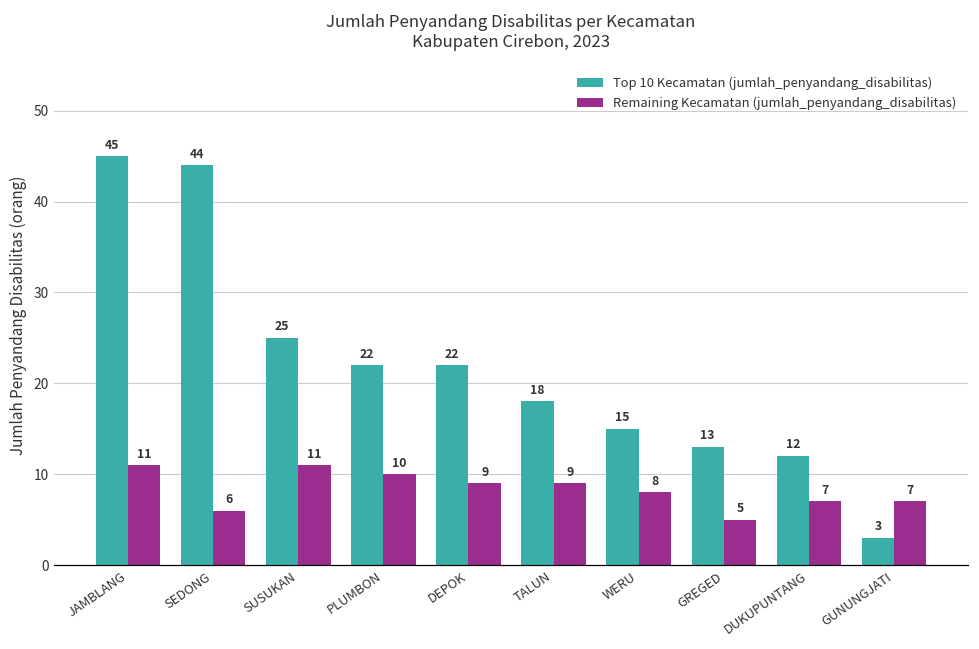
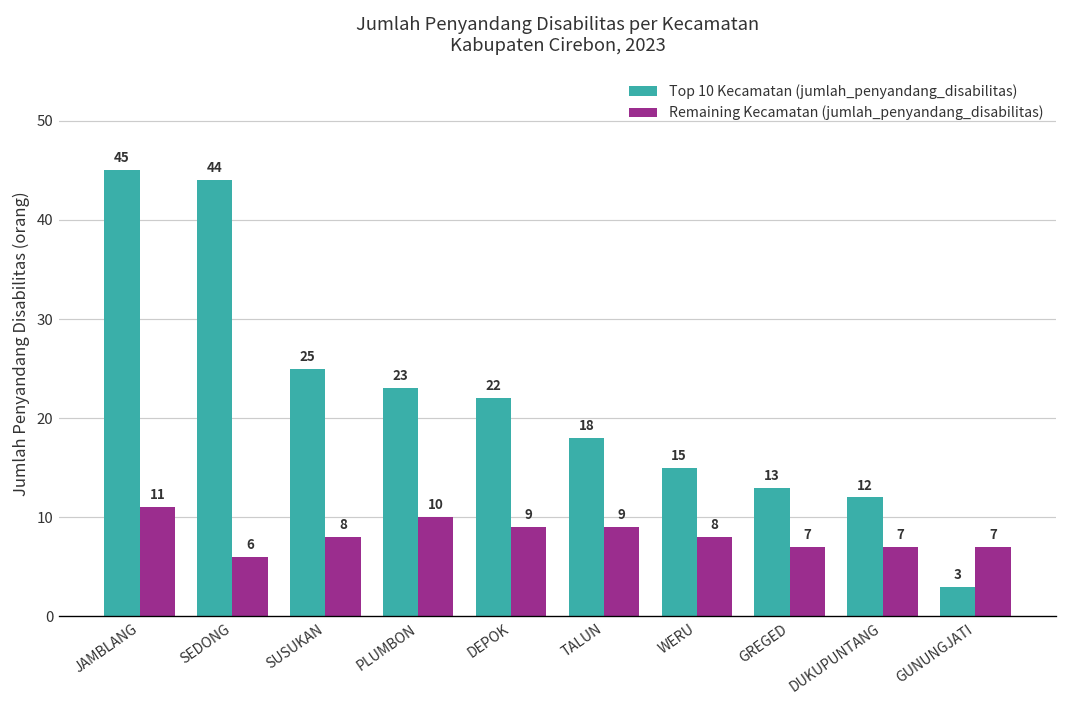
  {
    "Top 10 Kecamatan (jumlah_penyandang_disabilitas)": {
      "JAMBLANG": 45,
      "SEDONG": 44,
      "SUSUKAN": 25,
-     "PLUMBON": 22,
+     "PLUMBON": 23,
      "DEPOK": 22,
      "TALUN": 18,
      "WERU": 15,
      "GREGED": 13,
      "DUKUPUNTANG": 12,
      "GUNUNGJATI": 3
    },
    "Remaining Kecamatan (jumlah_penyandang_disabilitas)": {
      "JAMBLANG": 11,
      "SEDONG": 6,
-     "SUSUKAN": 11,
+     "SUSUKAN": 8,
      "PLUMBON": 10,
      "DEPOK": 9,
      "TALUN": 9,
      "WERU": 8,
-     "GREGED": 5,
+     "GREGED": 7,
      "DUKUPUNTANG": 7,
      "GUNUNGJATI": 7
    }
  }
